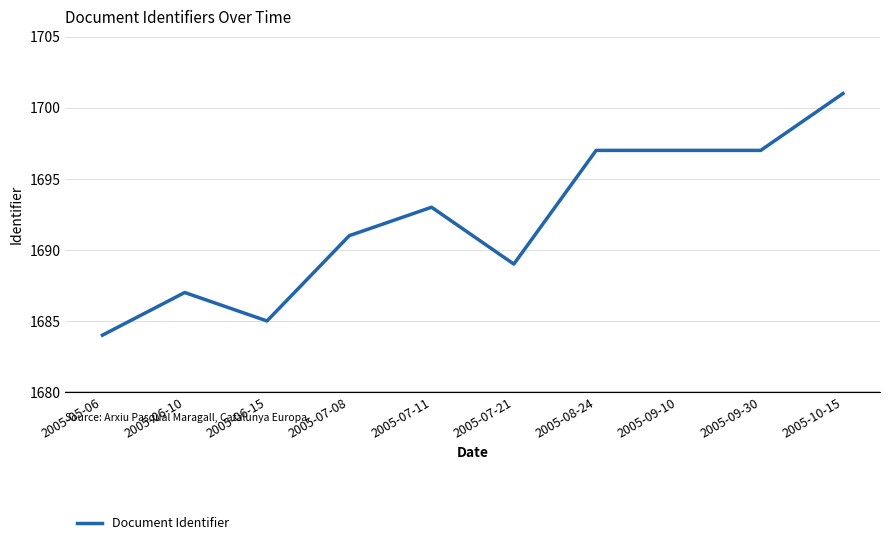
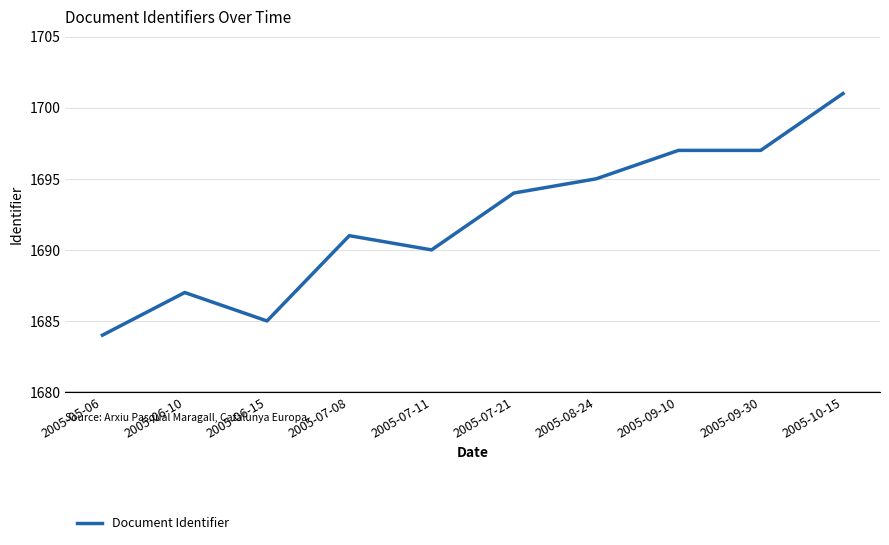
  {
    "2005-05-06": 1684,
    "2005-06-10": 1687,
    "2005-06-15": 1685,
    "2005-07-08": 1691,
-   "2005-07-11": 1693,
-   "2005-07-21": 1689,
-   "2005-08-24": 1697,
+   "2005-07-11": 1690,
+   "2005-07-21": 1694,
+   "2005-08-24": 1695,
    "2005-09-10": 1697,
    "2005-09-30": 1697,
    "2005-10-15": 1701
  }
